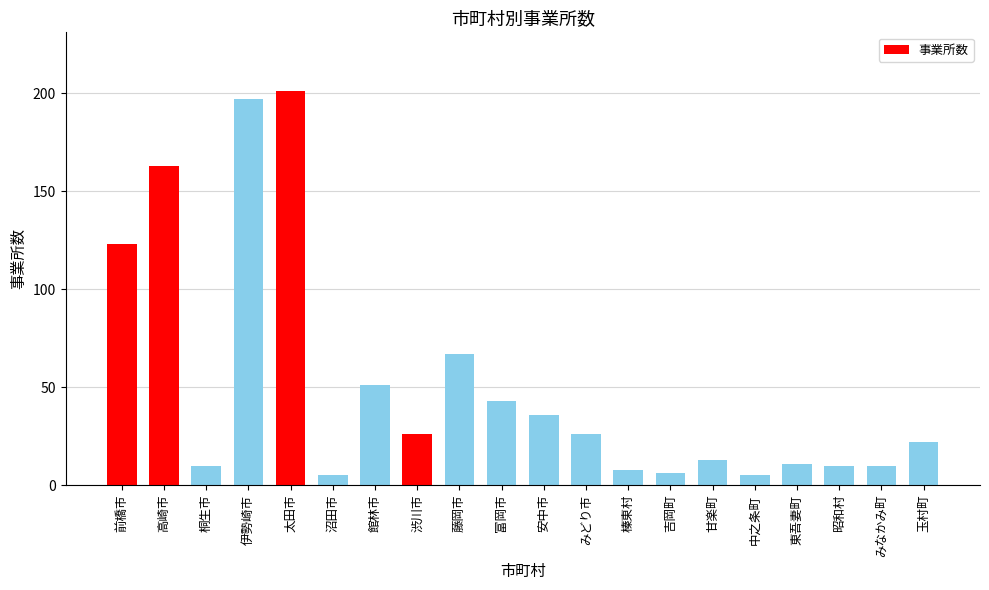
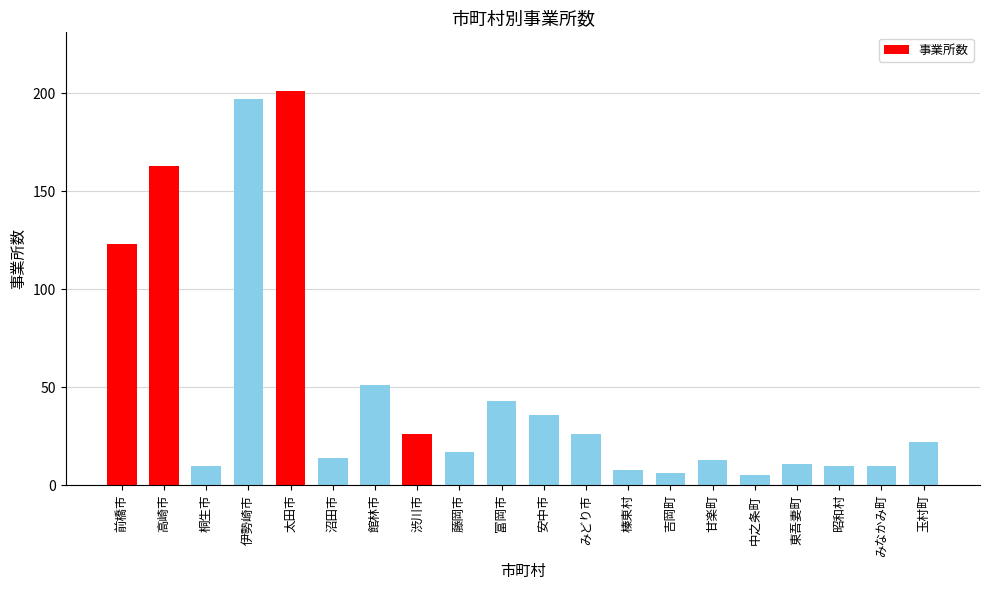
  {
    "前橋市": 123,
    "高崎市": 163,
    "桐生市": 10,
    "伊勢崎市": 197,
    "太田市": 201,
-   "沼田市": 5,
+   "沼田市": 14,
    "館林市": 51,
    "渋川市": 26,
-   "藤岡市": 67,
+   "藤岡市": 17,
    "富岡市": 43,
    "安中市": 36,
    "みどり市": 26,
    "榛東村": 8,
    "吉岡町": 6,
    "甘楽町": 13,
    "中之条町": 5,
    "東吾妻町": 11,
    "昭和村": 10,
    "みなかみ町": 10,
    "玉村町": 22
  }
